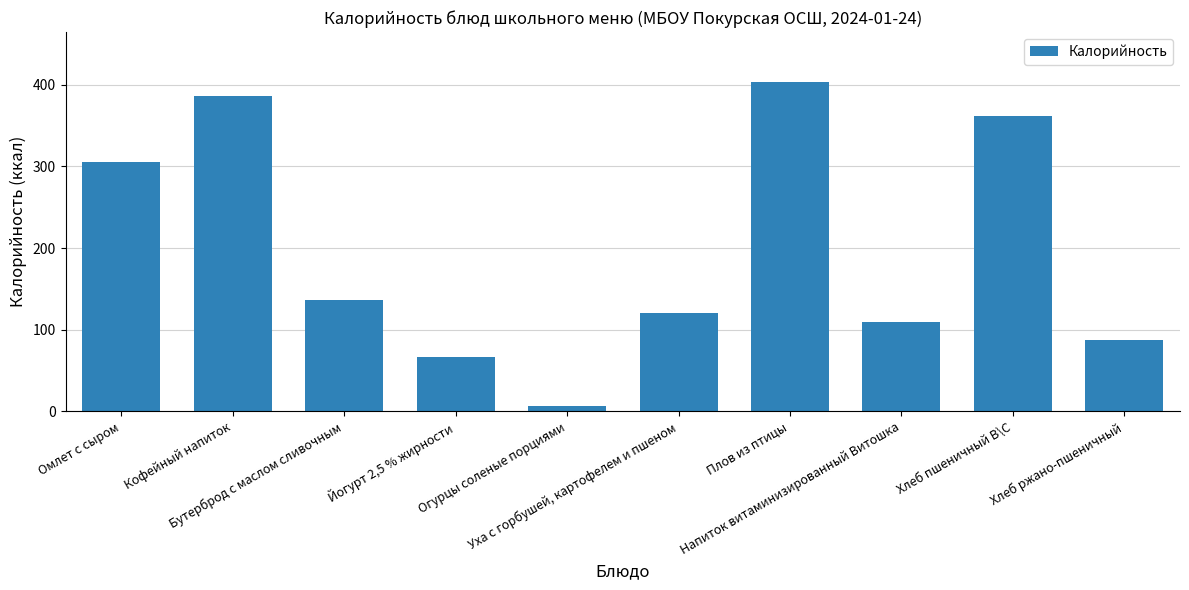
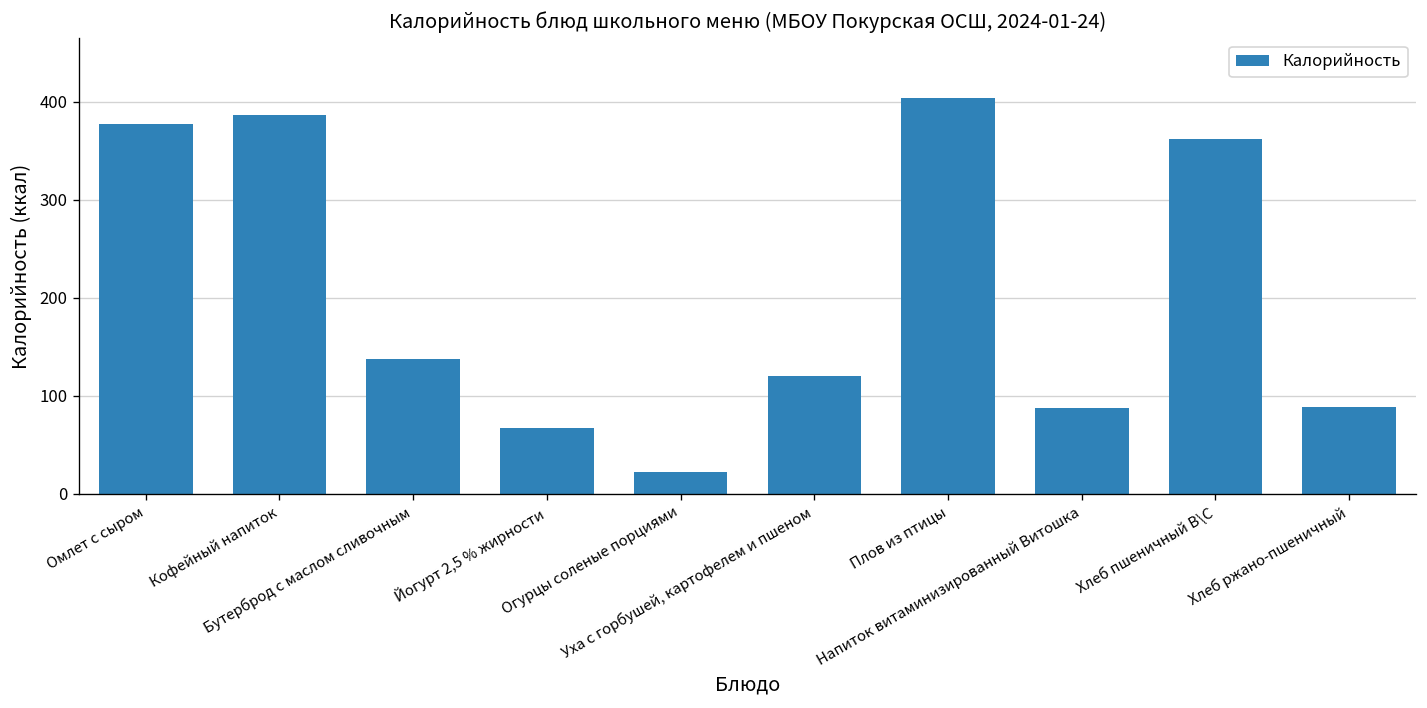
  {
-   "Омлет с сыром": 310,
+   "Омлет с сыром": 380,
    "Кофейный напиток": 390,
    "Бутерброд с маслом сливочным": 140,
    "Йогурт 2,5 % жирности": 70,
-   "Огурцы соленые порциями": 10,
+   "Огурцы соленые порциями": 20,
    "Уха с горбушей, картофелем и пшеном": 120,
    "Плов из птицы": 400,
-   "Напиток витаминизированный Витошка": 110,
+   "Напиток витаминизированный Витошка": 90,
    "Хлеб пшеничный В\\С": 360,
    "Хлеб ржано-пшеничный": 90
  }
